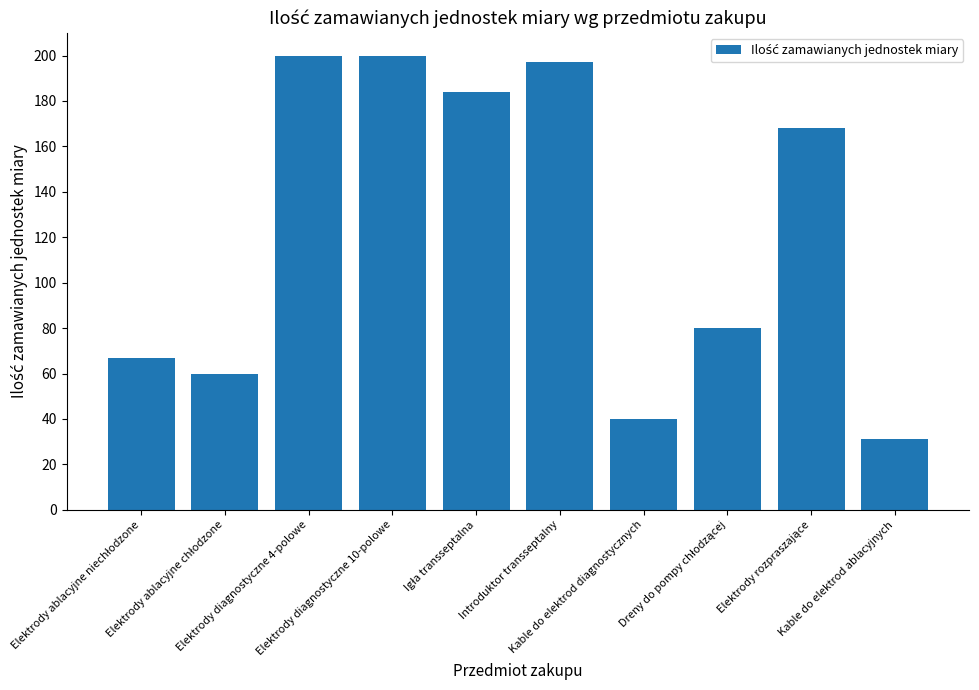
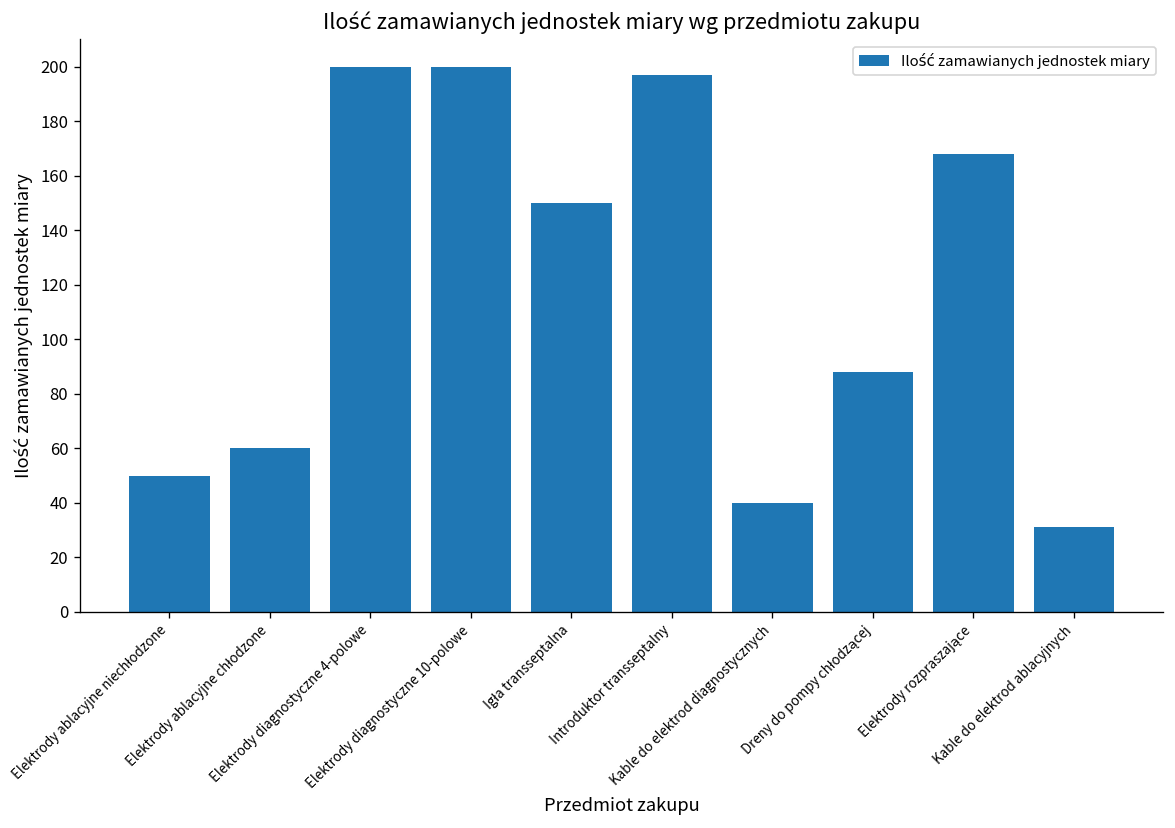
  {
-   "Elektrody ablacyjne niechłodzone": 67,
+   "Elektrody ablacyjne niechłodzone": 50,
    "Elektrody ablacyjne chłodzone": 60,
    "Elektrody diagnostyczne 4-polowe": 200,
    "Elektrody diagnostyczne 10-polowe": 200,
-   "Igła transseptalna": 184,
+   "Igła transseptalna": 150,
    "Introduktor transseptalny": 197,
    "Kable do elektrod diagnostycznych": 40,
-   "Dreny do pompy chłodzącej": 80,
+   "Dreny do pompy chłodzącej": 88,
    "Elektrody rozpraszające": 168,
    "Kable do elektrod ablacyjnych": 31
  }
